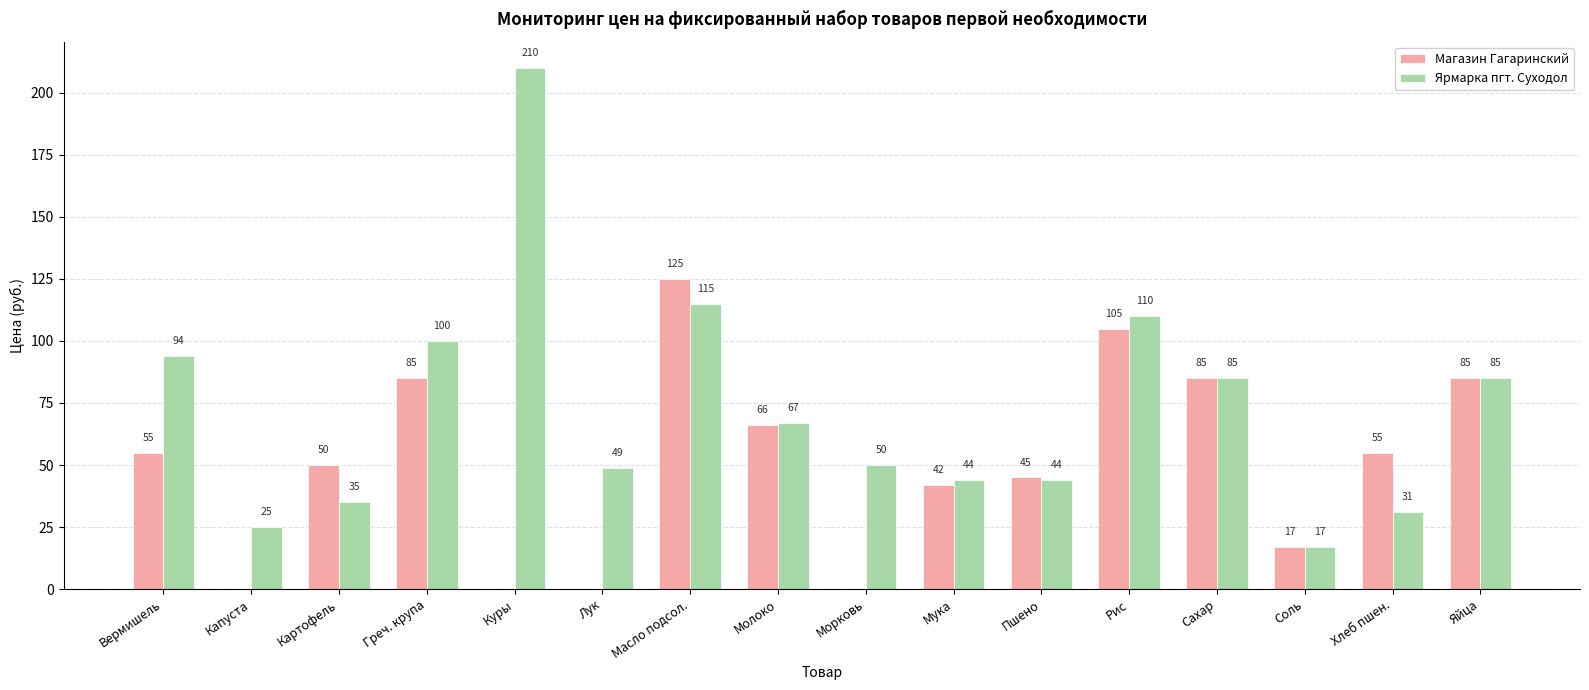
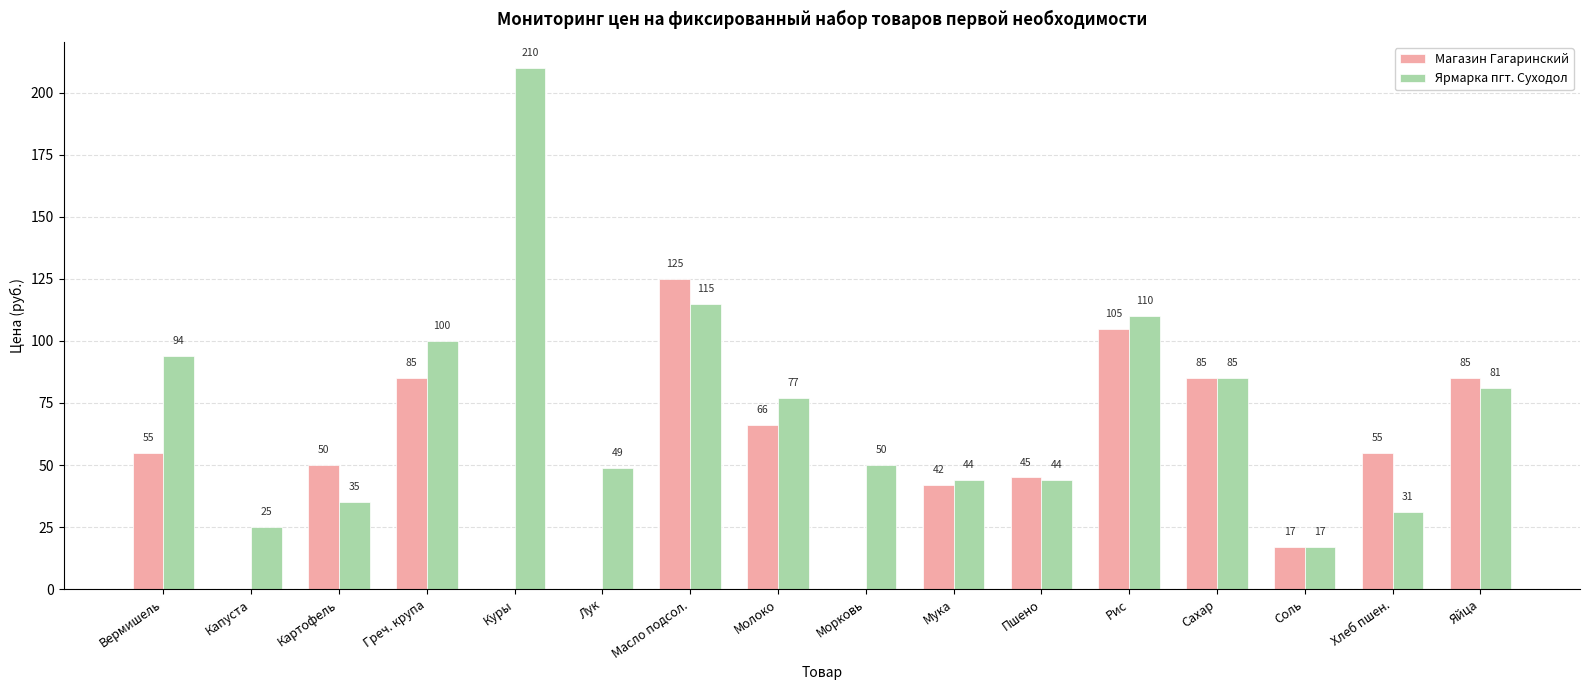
  {
    "Магазин Гагаринский": {
      "Вермишель": 55,
      "Картофель": 50,
      "Греч. крупа": 85,
      "Масло подсол.": 125,
      "Молоко": 66,
      "Мука": 42,
      "Пшено": 45,
      "Рис": 105,
      "Сахар": 85,
      "Соль": 17,
      "Хлеб пшен.": 55,
      "Яйца": 85
    },
    "Ярмарка пгт. Суходол": {
      "Вермишель": 94,
      "Капуста": 25,
      "Картофель": 35,
      "Греч. крупа": 100,
      "Куры": 210,
      "Лук": 49,
      "Масло подсол.": 115,
-     "Молоко": 67,
+     "Молоко": 77,
      "Морковь": 50,
      "Мука": 44,
      "Пшено": 44,
      "Рис": 110,
      "Сахар": 85,
      "Соль": 17,
      "Хлеб пшен.": 31,
-     "Яйца": 85
+     "Яйца": 81
    }
  }
